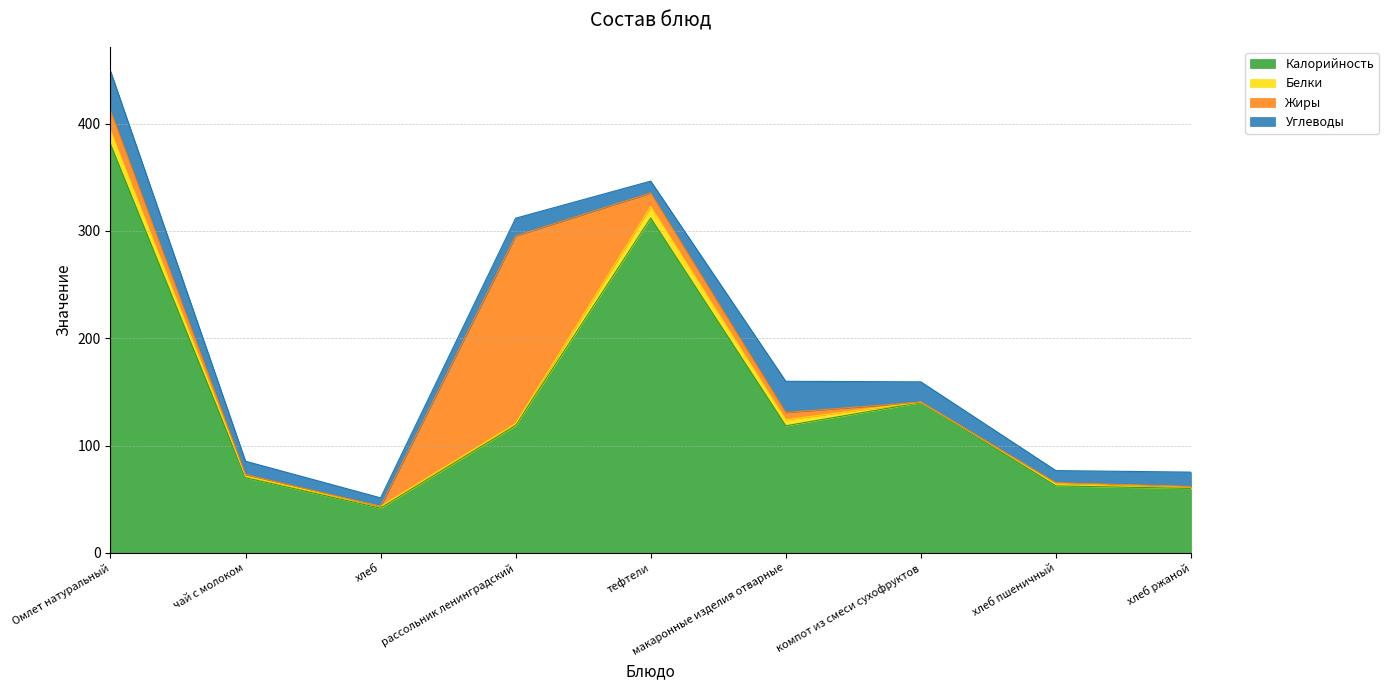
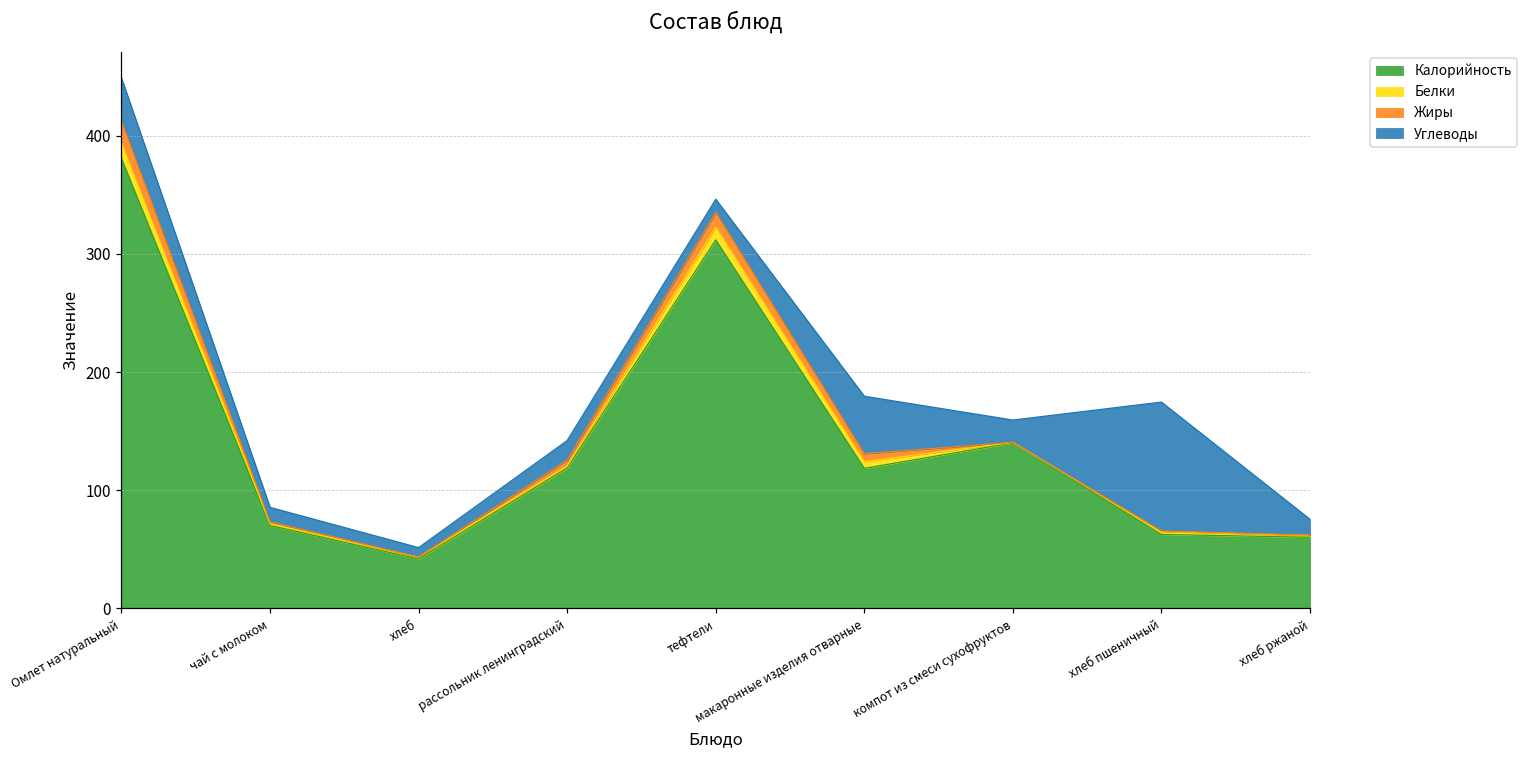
  {
    "Калорийность": {
      "Омлет натуральный": 381,
      "тефтели": 312,
      "макаронные изделия отварные": 118,
      "хлеб пшеничный": 62
    },
    "Белки": {
      "Омлет натуральный": 13,
      "тефтели": 11,
      "макаронные изделия отварные": 6
    },
    "Жиры": {
      "Омлет натуральный": 19,
-     "рассольник ленинградский": 175,
+     "рассольник ленинградский": 5,
      "тефтели": 13,
      "макаронные изделия отварные": 7
    },
    "Углеводы": {
      "Омлет натуральный": 37,
      "чай с молоком": 12,
      "хлеб": 8,
      "рассольник ленинградский": 17,
      "тефтели": 11,
-     "макаронные изделия отварные": 29,
+     "макаронные изделия отварные": 49,
      "компот из смеси сухофруктов": 19,
-     "хлеб пшеничный": 11,
+     "хлеб пшеничный": 109,
      "хлеб ржаной": 13
    }
  }
